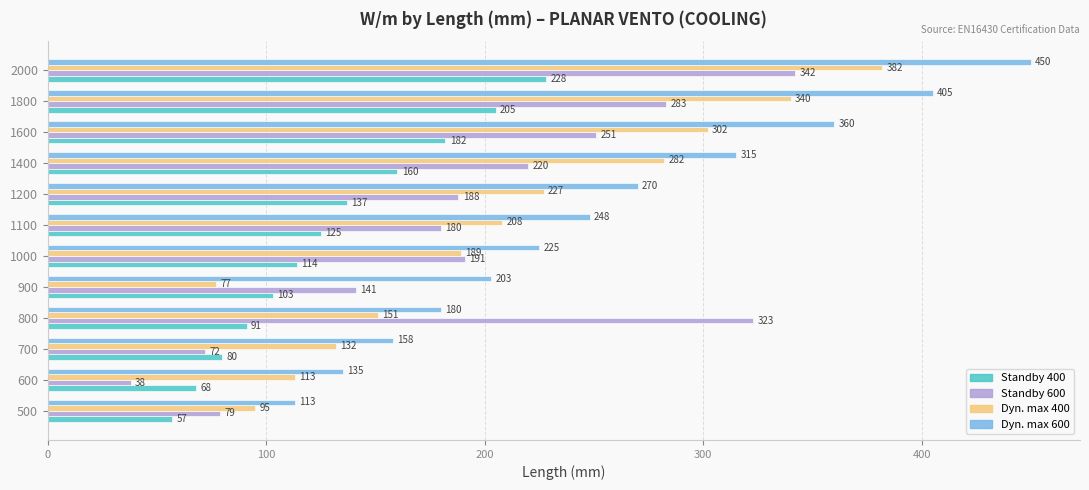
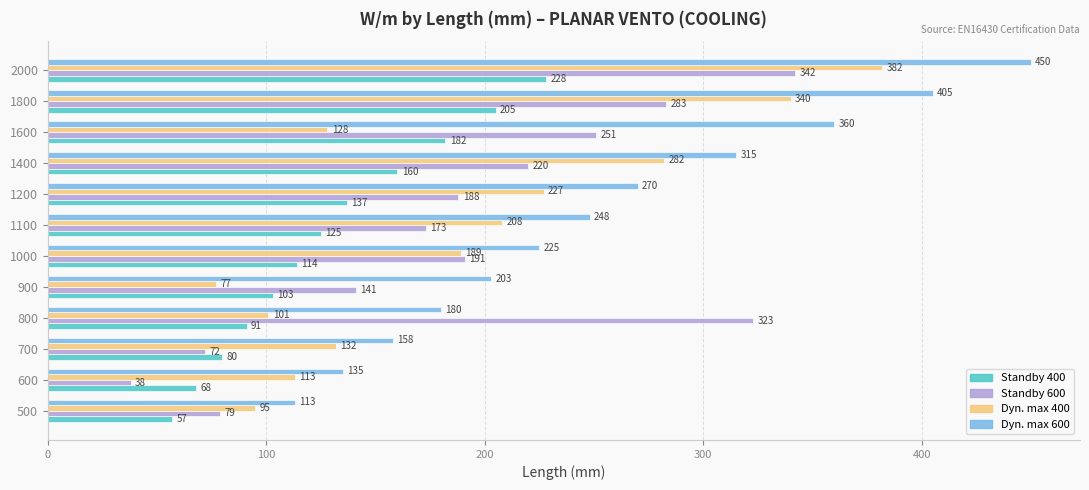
  {
    "Standby 600": {
      "2000": 342,
      "1800": 283,
      "1600": 251,
      "1400": 220,
      "1200": 188,
-     "1100": 180,
+     "1100": 173,
      "900": 141,
      "800": 323,
      "700": 72,
      "600": 38,
      "500": 79
    },
    "Dyn. max 400": {
      "2000": 382,
      "1800": 340,
-     "1600": 302,
+     "1600": 128,
      "1400": 282,
      "1200": 227,
      "1100": 208,
      "900": 77,
-     "800": 151,
+     "800": 101,
      "700": 132,
      "600": 113,
      "500": 95
    }
  }
